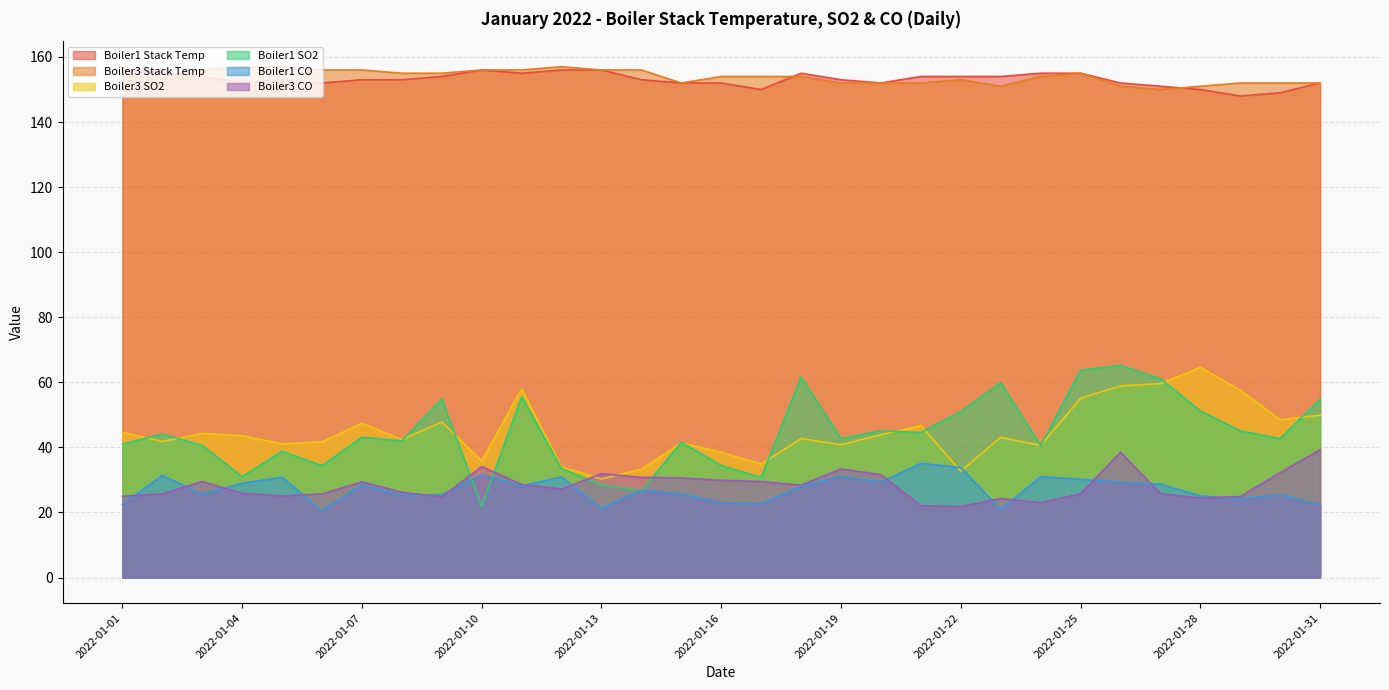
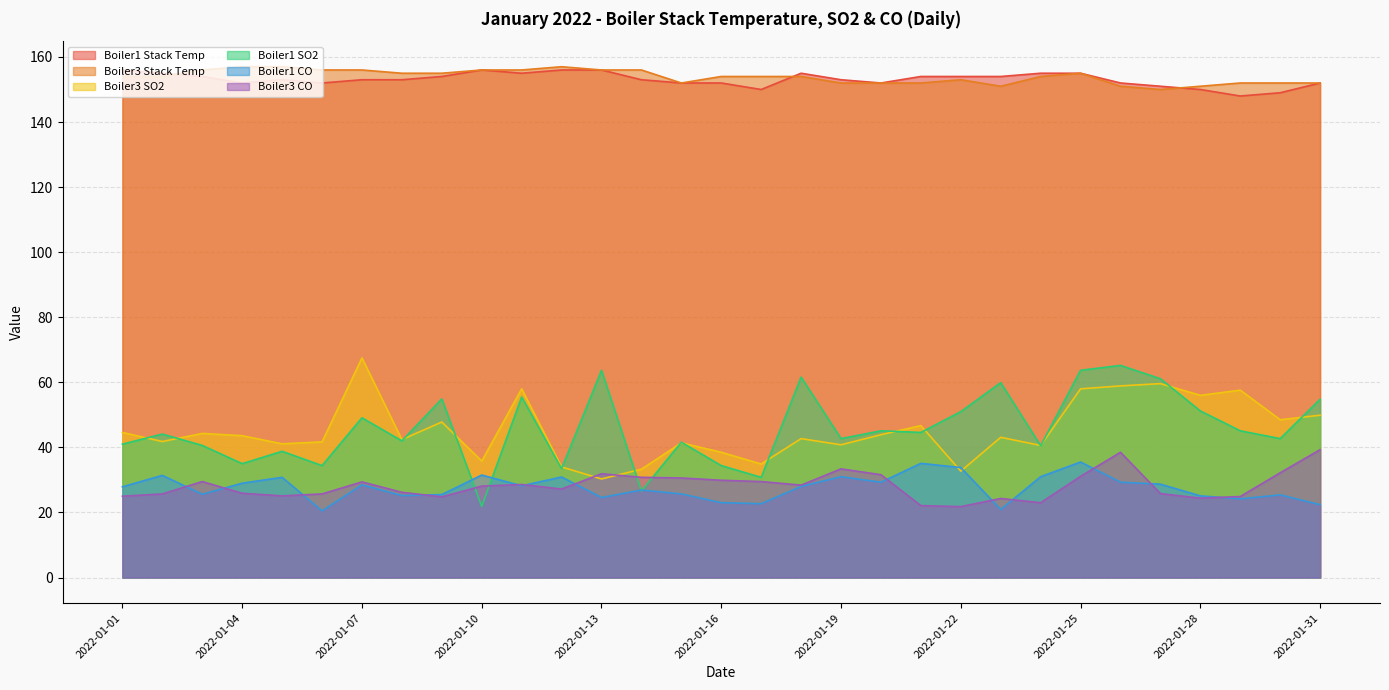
  {
    "Boiler3 SO2": {
      "2022-01-01": 45,
      "2022-01-04": 44,
-     "2022-01-07": 47,
+     "2022-01-07": 68,
      "2022-01-10": 36,
      "2022-01-13": 30,
      "2022-01-16": 39,
      "2022-01-19": 41,
      "2022-01-22": 33,
-     "2022-01-25": 55,
-     "2022-01-28": 65,
+     "2022-01-25": 58,
+     "2022-01-28": 56,
      "2022-01-31": 50
    },
    "Boiler1 SO2": {
      "2022-01-01": 41,
-     "2022-01-04": 31,
-     "2022-01-07": 43,
+     "2022-01-04": 35,
+     "2022-01-07": 49,
      "2022-01-10": 22,
-     "2022-01-13": 29,
+     "2022-01-13": 64,
      "2022-01-16": 34,
      "2022-01-19": 43,
      "2022-01-22": 51,
      "2022-01-25": 64,
      "2022-01-28": 51,
      "2022-01-31": 55
    },
    "Boiler1 CO": {
-     "2022-01-01": 23,
+     "2022-01-01": 28,
      "2022-01-04": 29,
      "2022-01-07": 29,
      "2022-01-10": 32,
-     "2022-01-13": 21,
+     "2022-01-13": 25,
      "2022-01-16": 23,
      "2022-01-19": 31,
      "2022-01-22": 34,
-     "2022-01-25": 30,
+     "2022-01-25": 36,
      "2022-01-31": 22
    },
    "Boiler3 CO": {
      "2022-01-01": 25,
      "2022-01-04": 26,
      "2022-01-07": 29,
-     "2022-01-10": 34,
+     "2022-01-10": 28,
      "2022-01-13": 32,
      "2022-01-16": 30,
      "2022-01-19": 33,
      "2022-01-22": 22,
-     "2022-01-25": 26,
+     "2022-01-25": 31,
      "2022-01-31": 39
    }
  }
